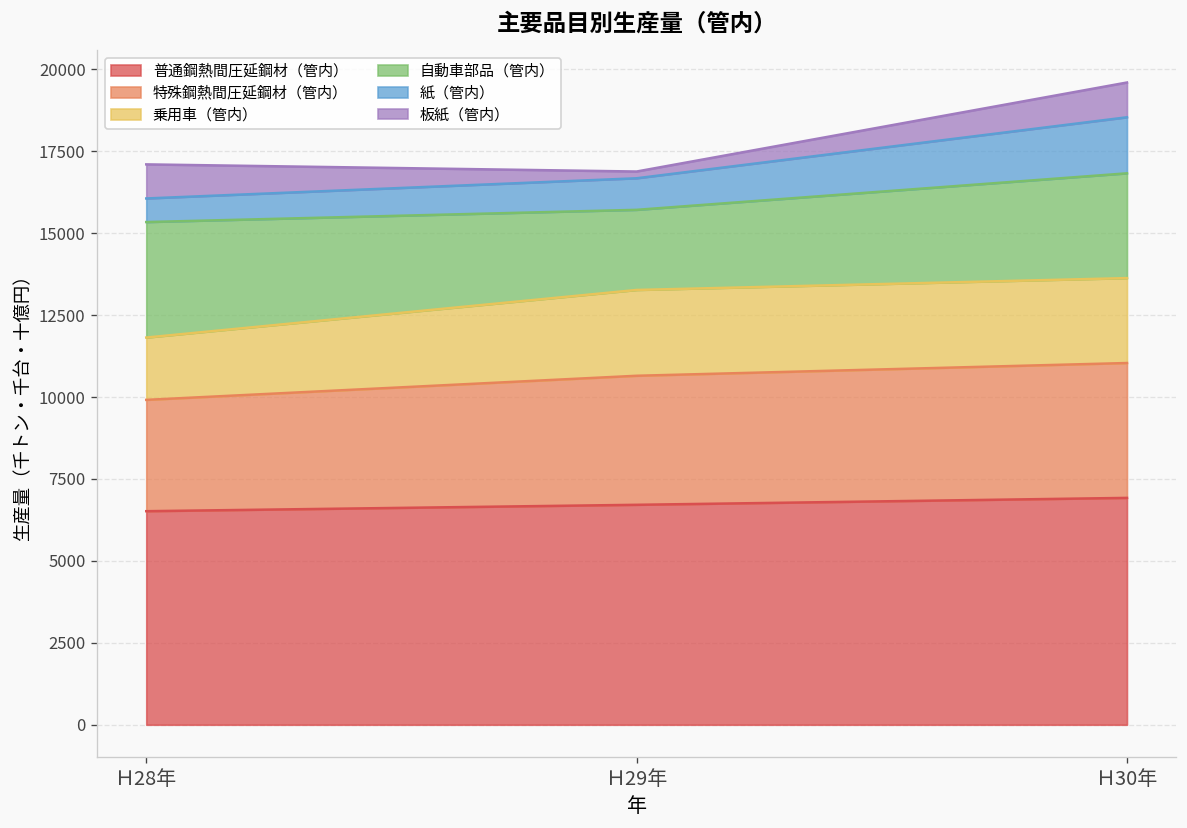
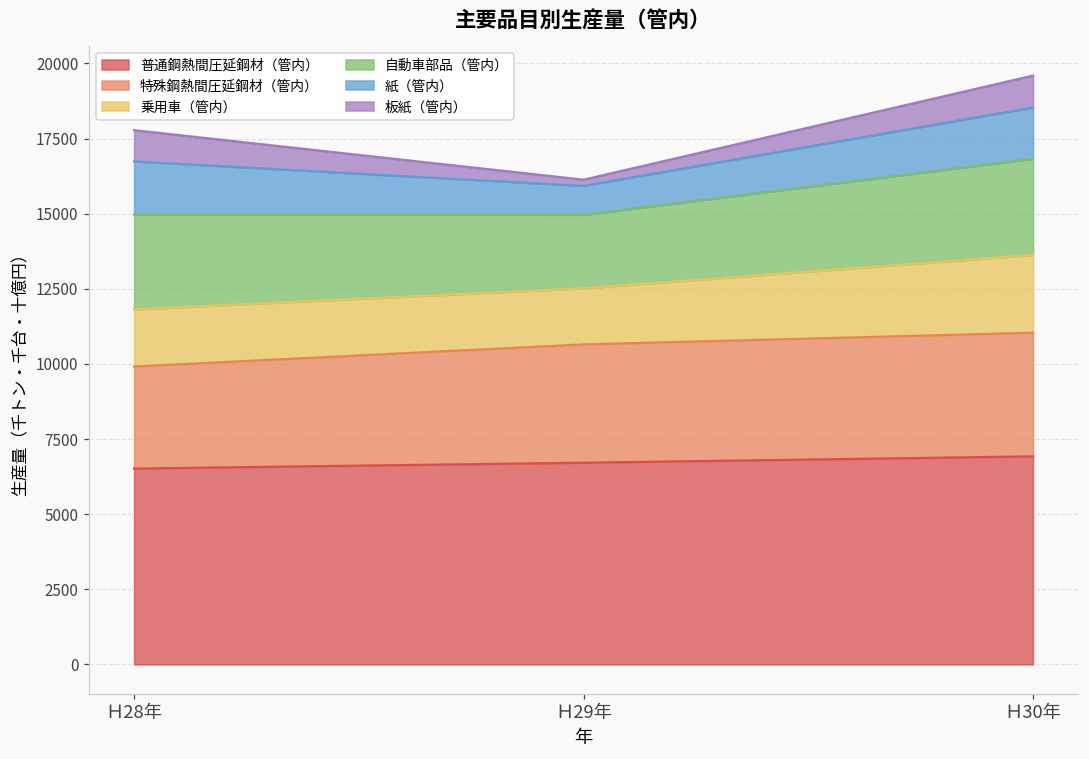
  {
    "乗用車（管内）": {
      "Ｈ28年": 1900,
-     "Ｈ29年": 2600,
+     "Ｈ29年": 1900,
      "Ｈ30年": 2600
    },
    "自動車部品（管内）": {
-     "Ｈ28年": 3500,
+     "Ｈ28年": 3200,
      "Ｈ29年": 2400,
      "Ｈ30年": 3200
    },
    "紙（管内）": {
-     "Ｈ28年": 700,
+     "Ｈ28年": 1800,
      "Ｈ29年": 1000,
      "Ｈ30年": 1700
    },
    "板紙（管内）": {
      "Ｈ28年": 1000,
      "Ｈ29年": 200,
      "Ｈ30年": 1100
    }
  }
